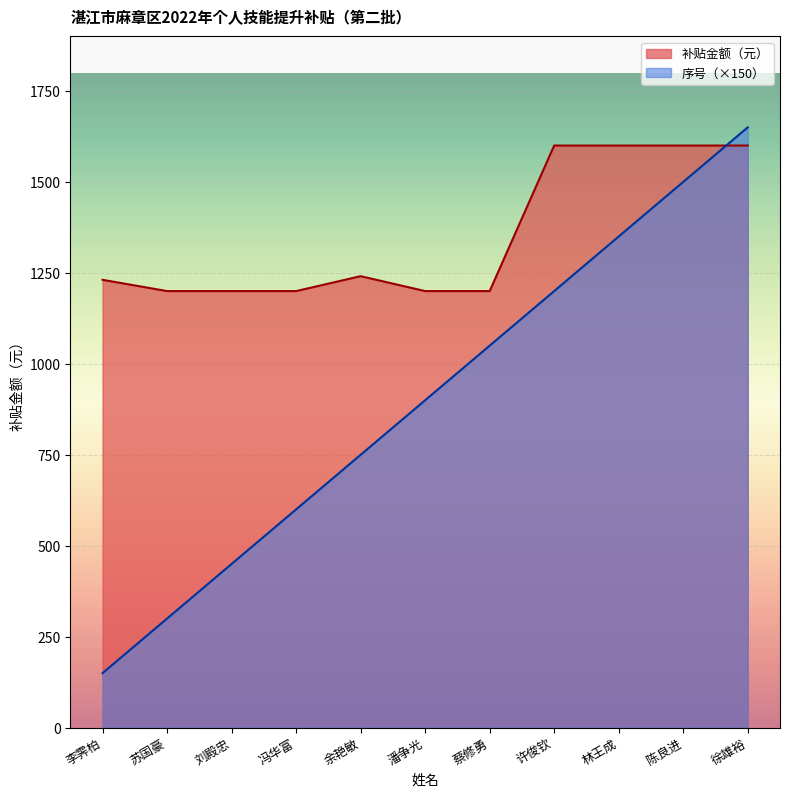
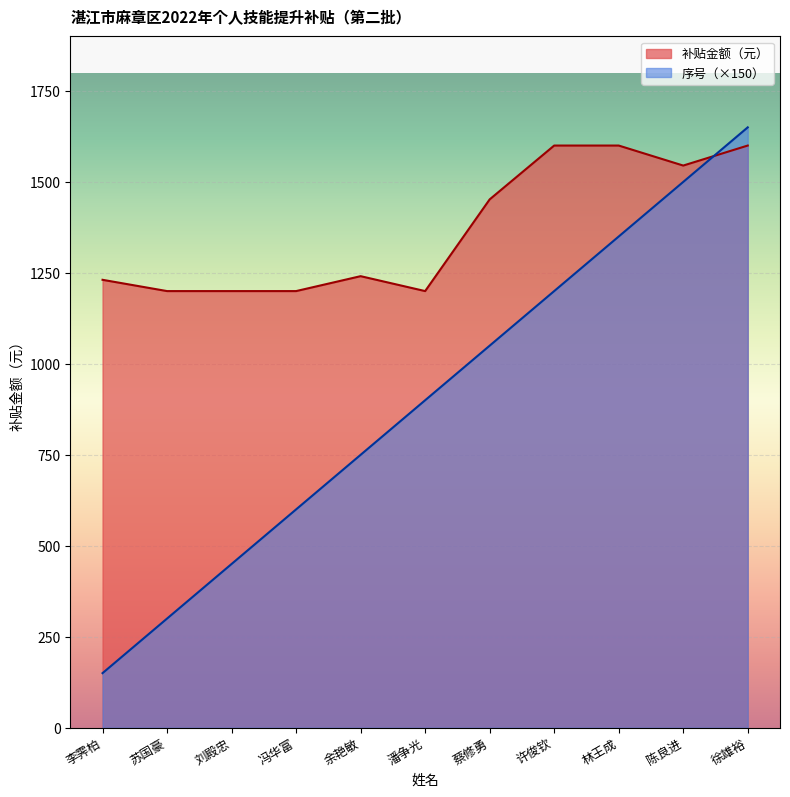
  {
    "补贴金额（元）": {
      "李霁柏": 1230,
      "苏国豪": 1200,
      "刘殿忠": 1200,
      "冯华富": 1200,
      "余艳敏": 1240,
      "潘争光": 1200,
-     "蔡修勇": 1200,
+     "蔡修勇": 1450,
      "许俊钦": 1600,
      "林王成": 1600,
-     "陈良进": 1600,
+     "陈良进": 1550,
      "徐雄裕": 1600
    },
    "序号（×150）": {
      "李霁柏": 150,
      "苏国豪": 300,
      "刘殿忠": 450,
      "冯华富": 600,
      "余艳敏": 750,
      "潘争光": 900,
      "蔡修勇": 1050,
      "许俊钦": 1200,
      "林王成": 1350,
      "陈良进": 1500,
      "徐雄裕": 1650
    }
  }
